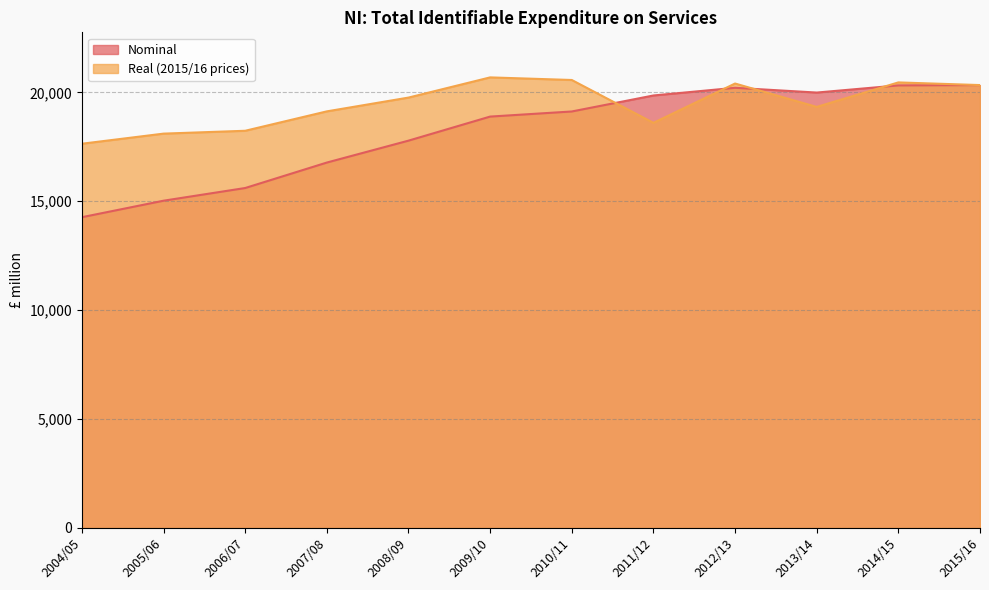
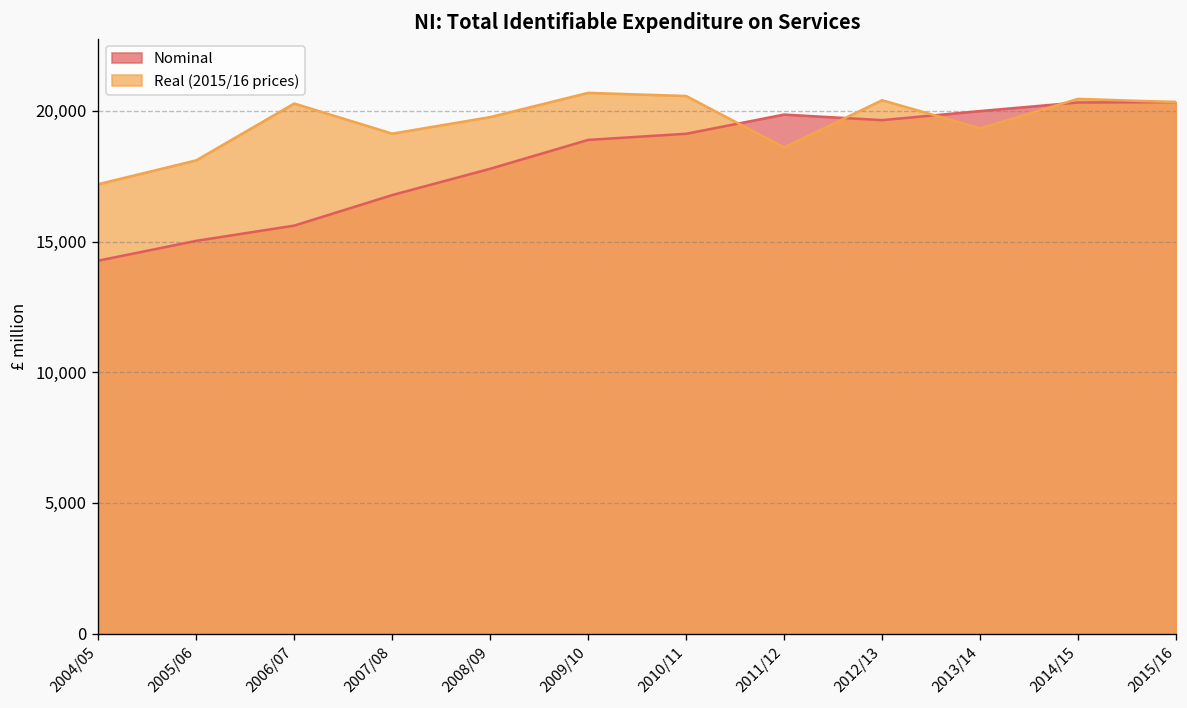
  {
    "Nominal": {
      "2004/05": "14,300",
      "2005/06": "15,000",
      "2006/07": "15,600",
      "2007/08": "16,800",
      "2008/09": "17,800",
      "2009/10": "18,900",
      "2010/11": "19,100",
      "2011/12": "19,900",
-     "2012/13": "20,200",
+     "2012/13": "19,600",
      "2013/14": "20,000",
      "2014/15": "20,300"
    },
    "Real (2015/16 prices)": {
-     "2004/05": "17,600",
+     "2004/05": "17,200",
      "2005/06": "18,100",
-     "2006/07": "18,200",
+     "2006/07": "20,300",
      "2007/08": "19,100",
      "2008/09": "19,800",
      "2009/10": "20,700",
      "2010/11": "20,600",
      "2011/12": "18,600",
      "2012/13": "20,400",
      "2013/14": "19,300",
      "2014/15": "20,500"
    }
  }
